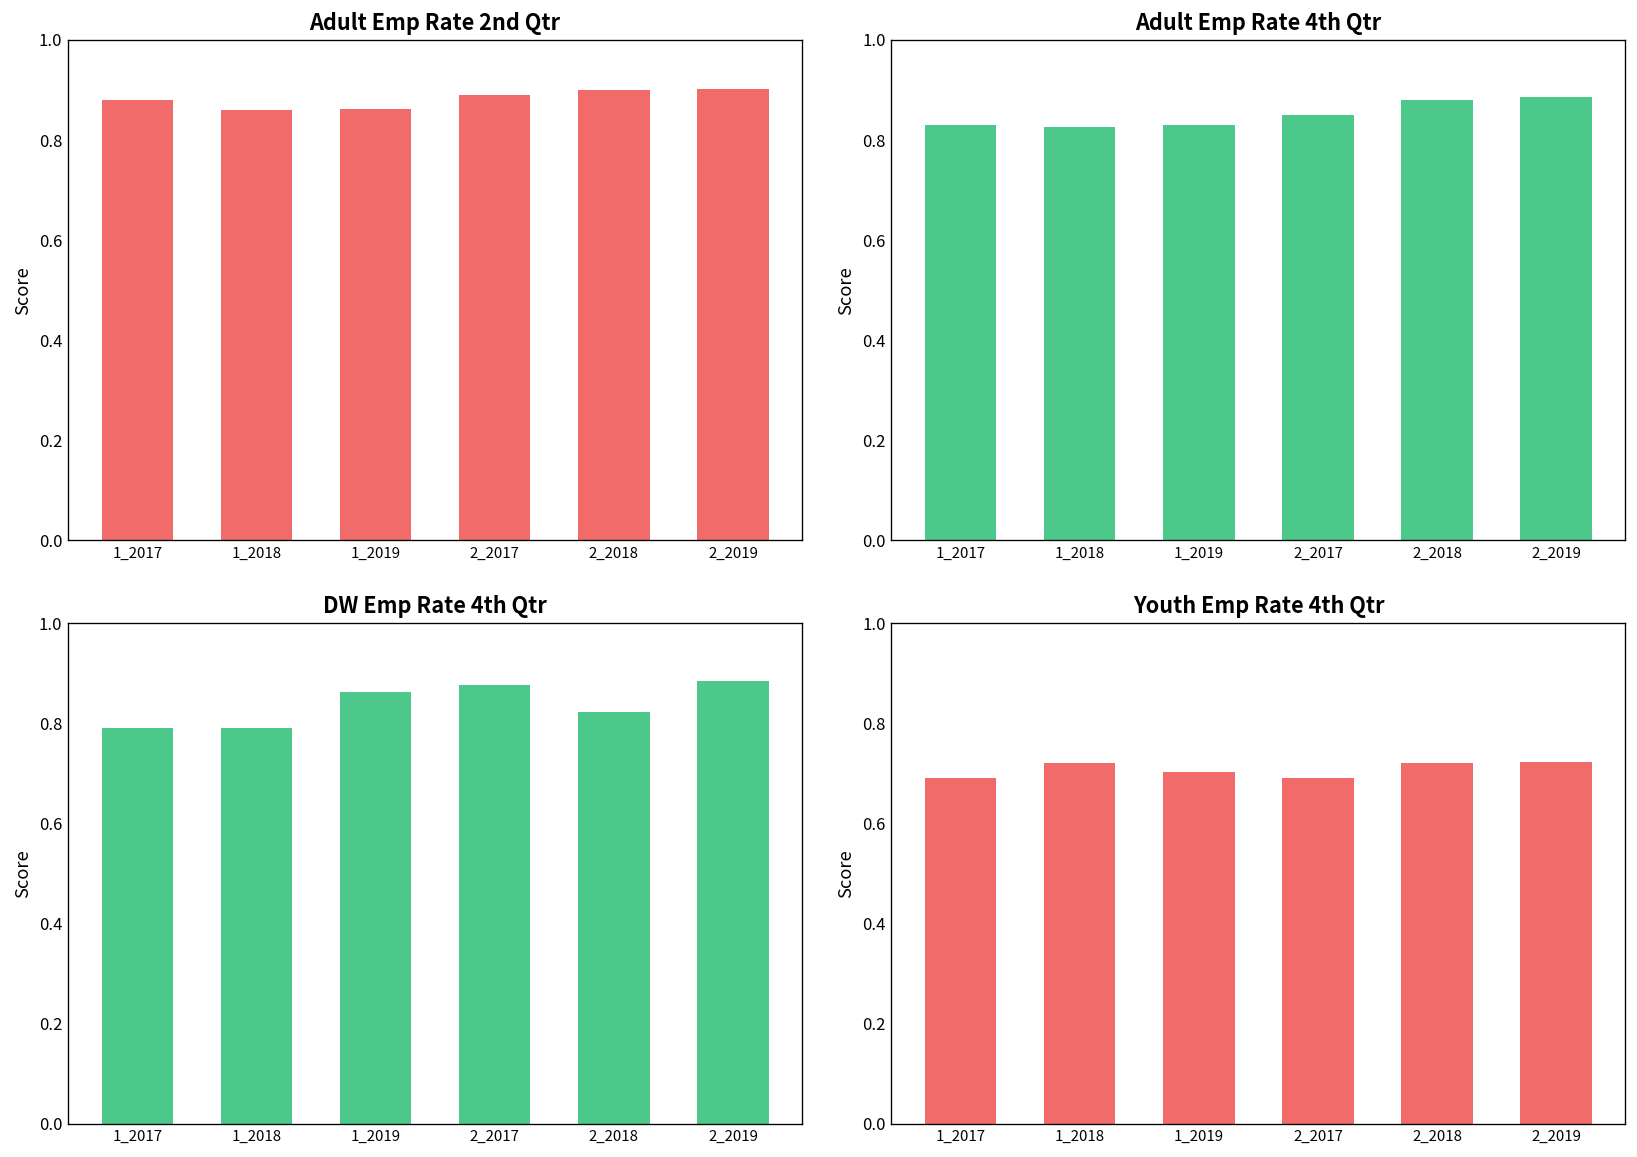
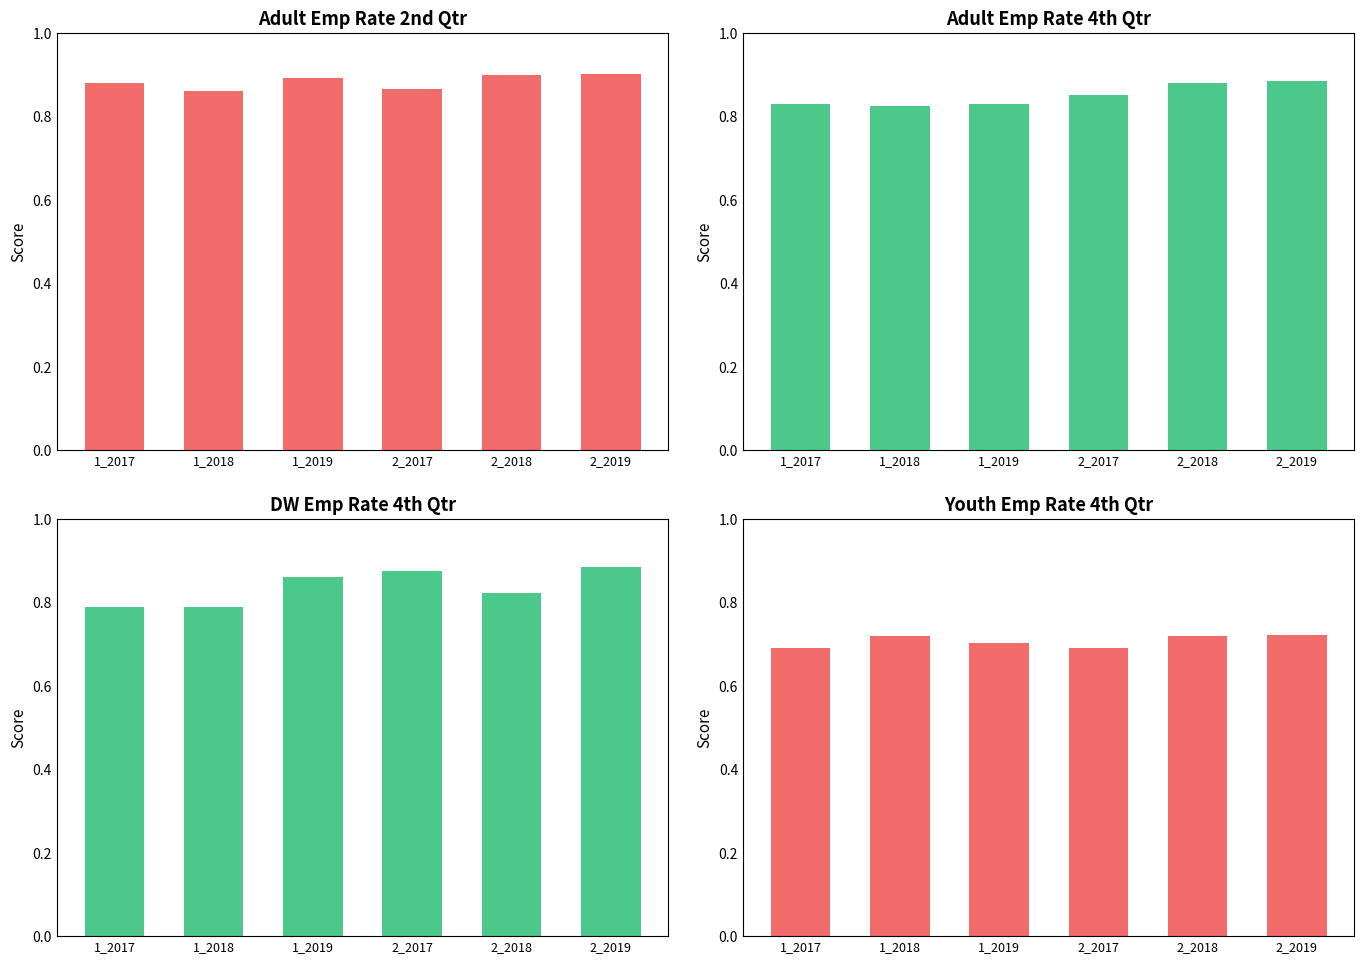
  {
    "Adult Emp Rate 2nd Qtr": {
      "1_2017": 0.88,
      "1_2018": 0.86,
-     "1_2019": 0.86,
-     "2_2017": 0.89,
+     "1_2019": 0.89,
+     "2_2017": 0.87,
      "2_2018": 0.90,
      "2_2019": 0.90
    },
    "Adult Emp Rate 4th Qtr": {
      "1_2017": 0.83,
      "1_2018": 0.83,
      "1_2019": 0.83,
      "2_2017": 0.85,
      "2_2018": 0.88,
      "2_2019": 0.89
    },
    "DW Emp Rate 4th Qtr": {
      "1_2017": 0.79,
      "1_2018": 0.79,
      "1_2019": 0.86,
      "2_2017": 0.88,
      "2_2018": 0.82,
      "2_2019": 0.89
    },
    "Youth Emp Rate 4th Qtr": {
      "1_2017": 0.69,
      "1_2018": 0.72,
      "1_2019": 0.70,
      "2_2017": 0.69,
      "2_2018": 0.72,
      "2_2019": 0.72
    }
  }
